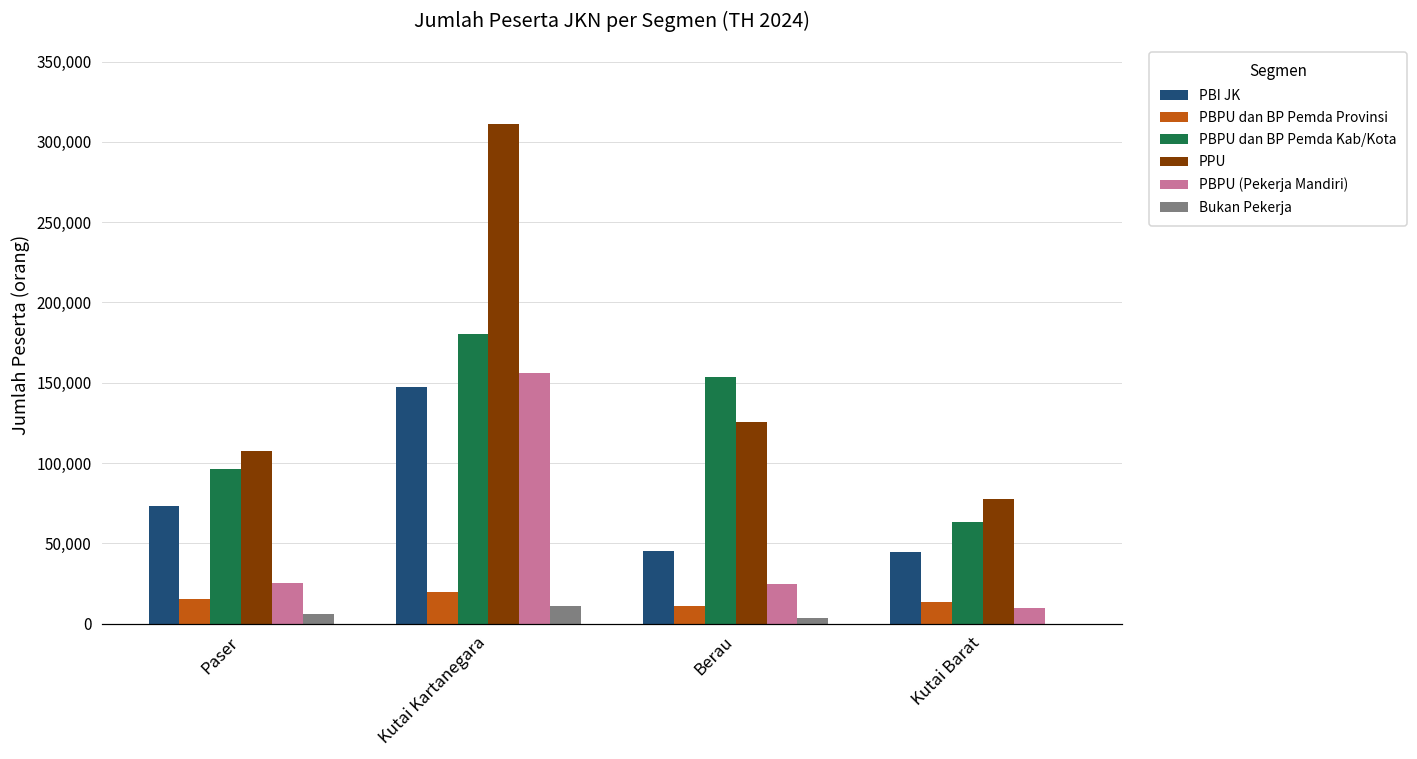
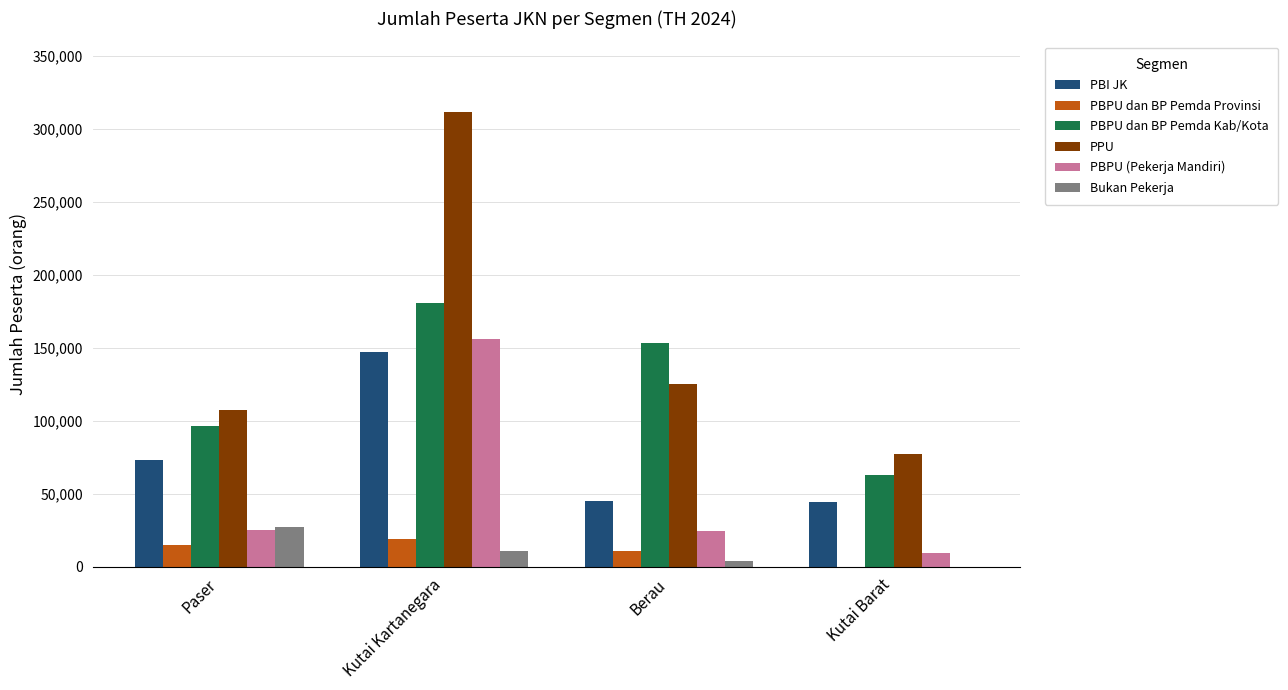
  {
    "PBI JK": {
      "Paser": "73,000",
      "Kutai Kartanegara": "147,000",
      "Berau": "45,000",
      "Kutai Barat": "45,000"
    },
    "PBPU dan BP Pemda Provinsi": {
      "Paser": "15,000",
      "Kutai Kartanegara": "19,000",
      "Berau": "11,000",
-     "Kutai Barat": "14,000"
+     "Kutai Barat": "0"
    },
    "PBPU dan BP Pemda Kab/Kota": {
      "Paser": "97,000",
      "Kutai Kartanegara": "181,000",
      "Berau": "154,000",
      "Kutai Barat": "63,000"
    },
    "PPU": {
      "Paser": "107,000",
      "Kutai Kartanegara": "311,000",
      "Berau": "126,000",
      "Kutai Barat": "78,000"
    },
    "PBPU (Pekerja Mandiri)": {
      "Paser": "25,000",
      "Kutai Kartanegara": "156,000",
      "Berau": "25,000",
      "Kutai Barat": "9,000"
    },
    "Bukan Pekerja": {
-     "Paser": "6,000",
+     "Paser": "27,000",
      "Kutai Kartanegara": "11,000",
      "Berau": "4,000",
      "Kutai Barat": "0"
    }
  }
